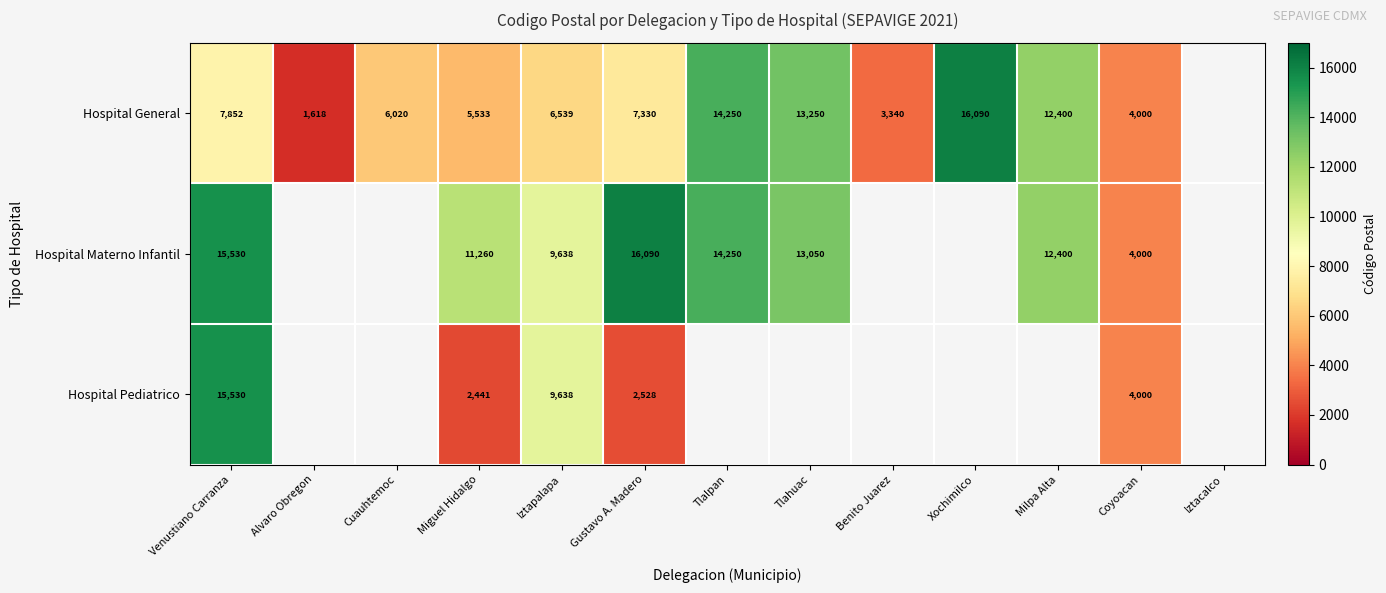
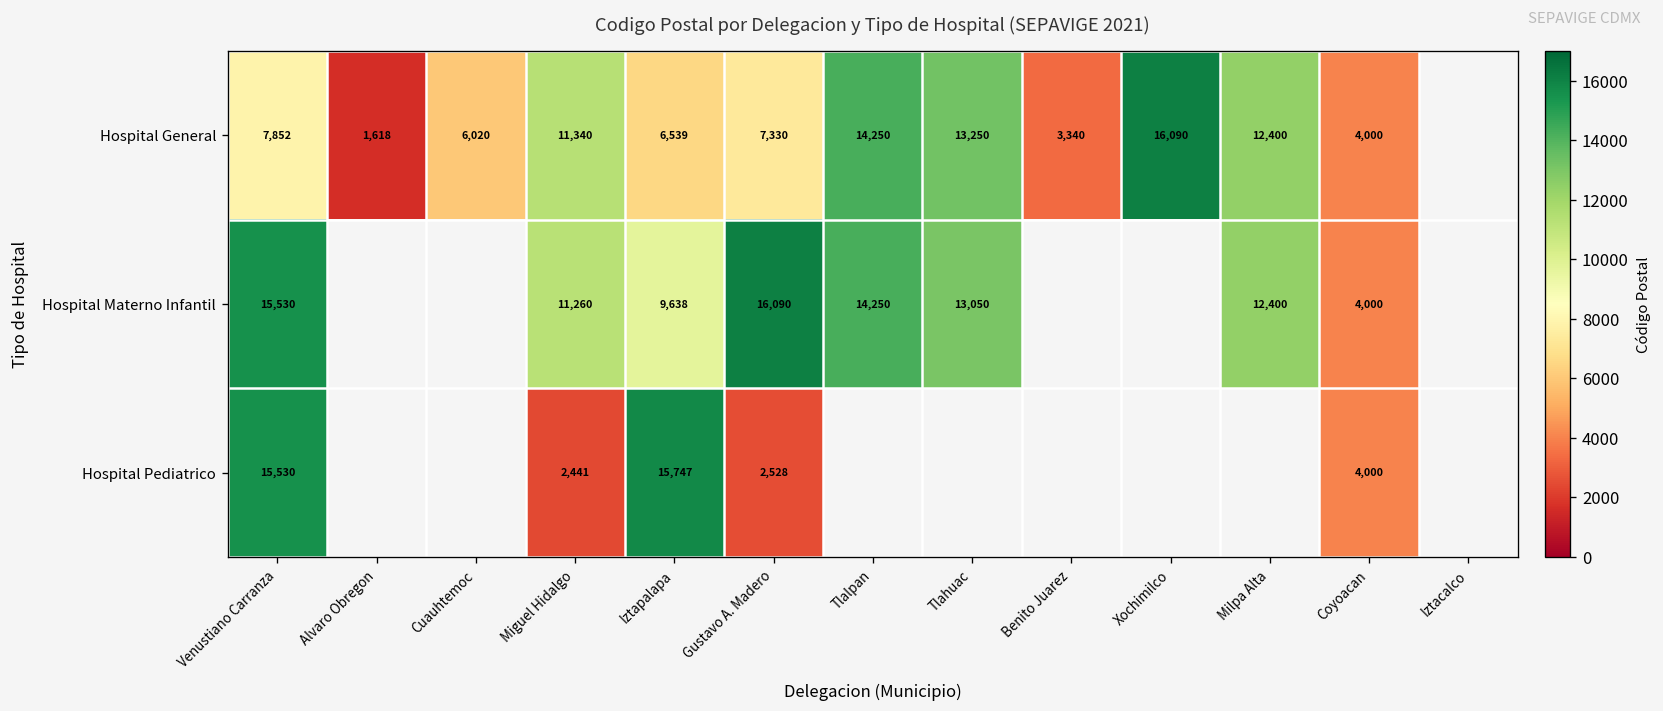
  {
    "Hospital General": {
      "Venustiano Carranza": "7,852",
      "Alvaro Obregon": "1,618",
      "Cuauhtemoc": "6,020",
-     "Miguel Hidalgo": "5,533",
+     "Miguel Hidalgo": "11,340",
      "Iztapalapa": "6,539",
      "Gustavo A. Madero": "7,330",
      "Tlalpan": "14,250",
      "Tlahuac": "13,250",
      "Benito Juarez": "3,340",
      "Xochimilco": "16,090",
      "Milpa Alta": "12,400",
      "Coyoacan": "4,000"
    },
    "Hospital Materno Infantil": {
      "Venustiano Carranza": "15,530",
      "Miguel Hidalgo": "11,260",
      "Iztapalapa": "9,638",
      "Gustavo A. Madero": "16,090",
      "Tlalpan": "14,250",
      "Tlahuac": "13,050",
      "Milpa Alta": "12,400",
      "Coyoacan": "4,000"
    },
    "Hospital Pediatrico": {
      "Venustiano Carranza": "15,530",
      "Miguel Hidalgo": "2,441",
-     "Iztapalapa": "9,638",
+     "Iztapalapa": "15,747",
      "Gustavo A. Madero": "2,528",
      "Coyoacan": "4,000"
    }
  }
